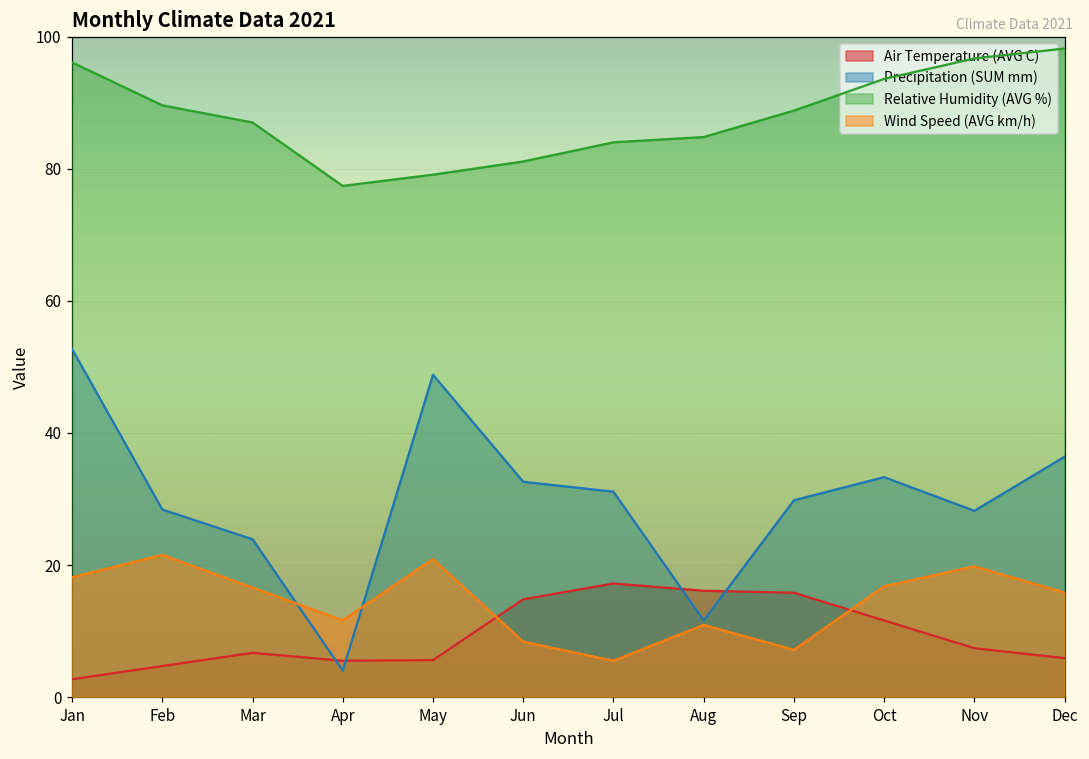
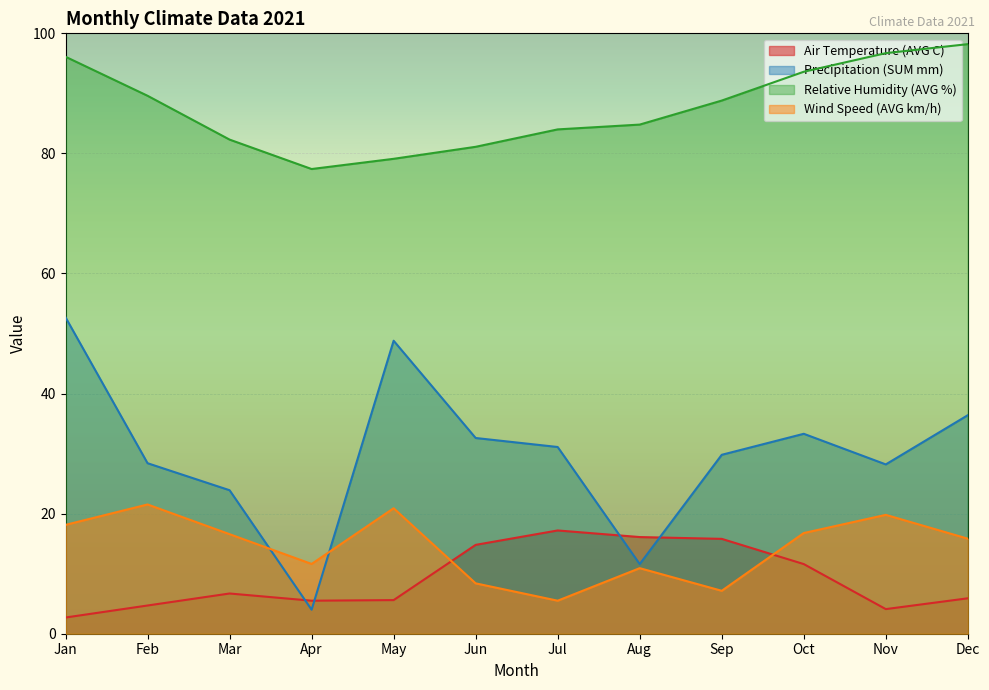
  {
    "Air Temperature (AVG C)": {
      "Jan": 3,
      "Feb": 5,
      "Mar": 7,
      "Apr": 6,
      "May": 6,
      "Jun": 15,
      "Jul": 17,
      "Aug": 16,
      "Sep": 16,
      "Oct": 12,
-     "Nov": 7,
+     "Nov": 4,
      "Dec": 6
    },
    "Precipitation (SUM mm)": {
      "Jan": 53,
      "Feb": 28,
      "Mar": 24,
      "Apr": 4,
      "May": 49,
      "Jun": 33,
      "Jul": 31,
      "Aug": 12,
      "Sep": 30,
      "Oct": 33,
      "Nov": 28,
      "Dec": 36
    },
    "Relative Humidity (AVG %)": {
      "Jan": 96,
      "Feb": 90,
-     "Mar": 87,
+     "Mar": 82,
      "Apr": 77,
      "May": 79,
      "Jun": 81,
      "Jul": 84,
      "Aug": 85,
      "Sep": 89,
      "Dec": 98
    },
    "Wind Speed (AVG km/h)": {
      "Jan": 18,
      "Feb": 22,
      "Mar": 17,
      "Apr": 12,
      "May": 21,
      "Jun": 8,
      "Jul": 6,
      "Aug": 11,
      "Sep": 7,
      "Oct": 17,
      "Nov": 20,
      "Dec": 16
    }
  }
